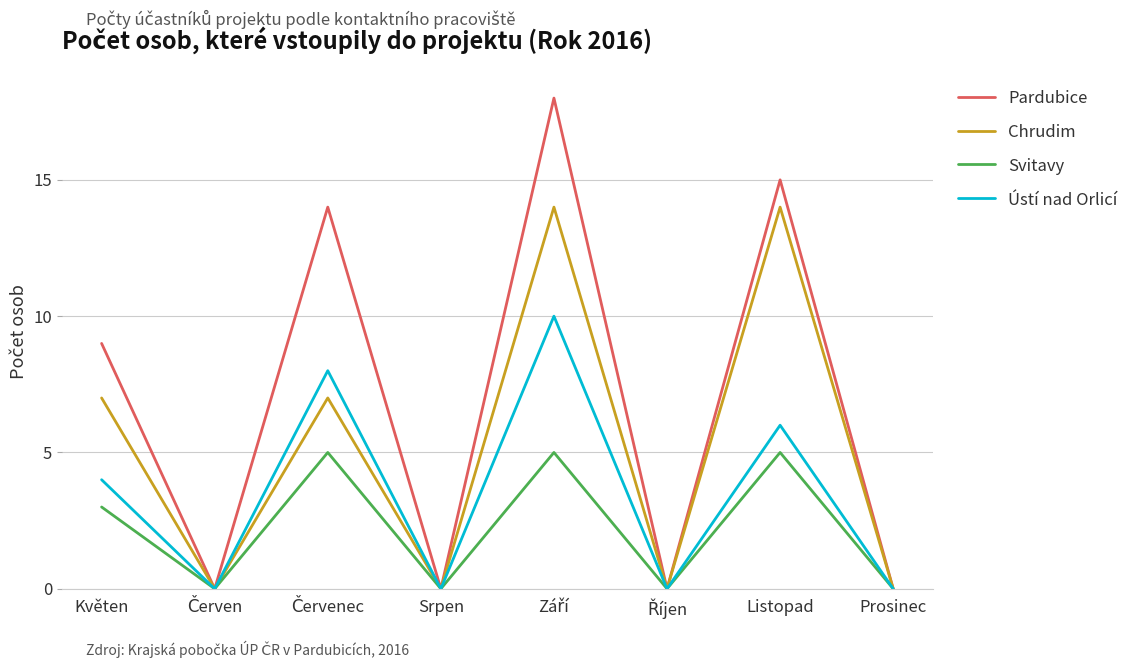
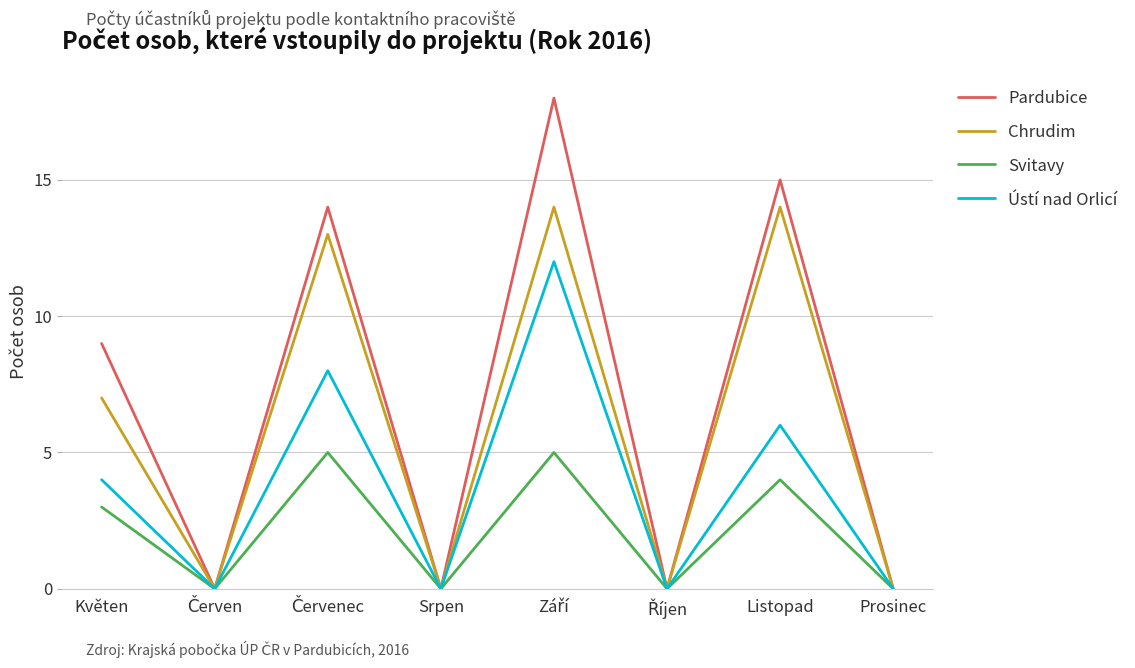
  {
    "Pardubice": {
      "Květen": 9,
      "Červenec": 14,
      "Září": 18,
      "Listopad": 15
    },
    "Chrudim": {
      "Květen": 7,
-     "Červenec": 7,
+     "Červenec": 13,
      "Září": 14,
      "Listopad": 14
    },
    "Svitavy": {
      "Květen": 3,
      "Červenec": 5,
      "Září": 5,
-     "Listopad": 5
+     "Listopad": 4
    },
    "Ústí nad Orlicí": {
      "Květen": 4,
      "Červenec": 8,
-     "Září": 10,
+     "Září": 12,
      "Listopad": 6
    }
  }
